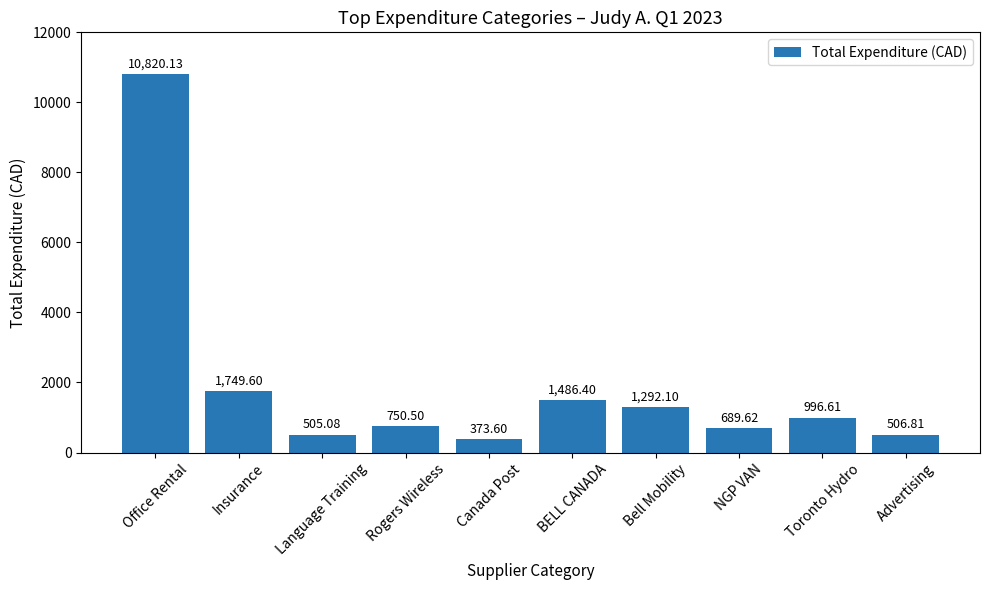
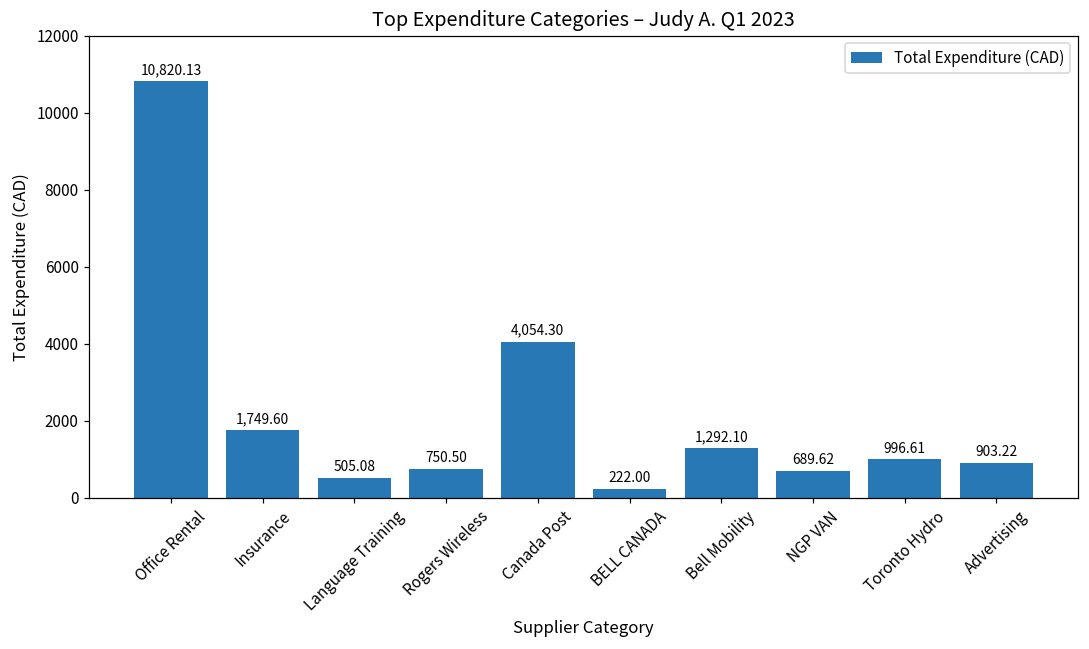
  {
    "Office Rental": "10,820.13",
    "Insurance": "1,749.60",
    "Language Training": "505.08",
    "Rogers Wireless": "750.50",
-   "Canada Post": "373.60",
-   "BELL CANADA": "1,486.40",
+   "Canada Post": "4,054.30",
+   "BELL CANADA": "222.00",
    "Bell Mobility": "1,292.10",
    "NGP VAN": "689.62",
    "Toronto Hydro": "996.61",
-   "Advertising": "506.81"
+   "Advertising": "903.22"
  }
